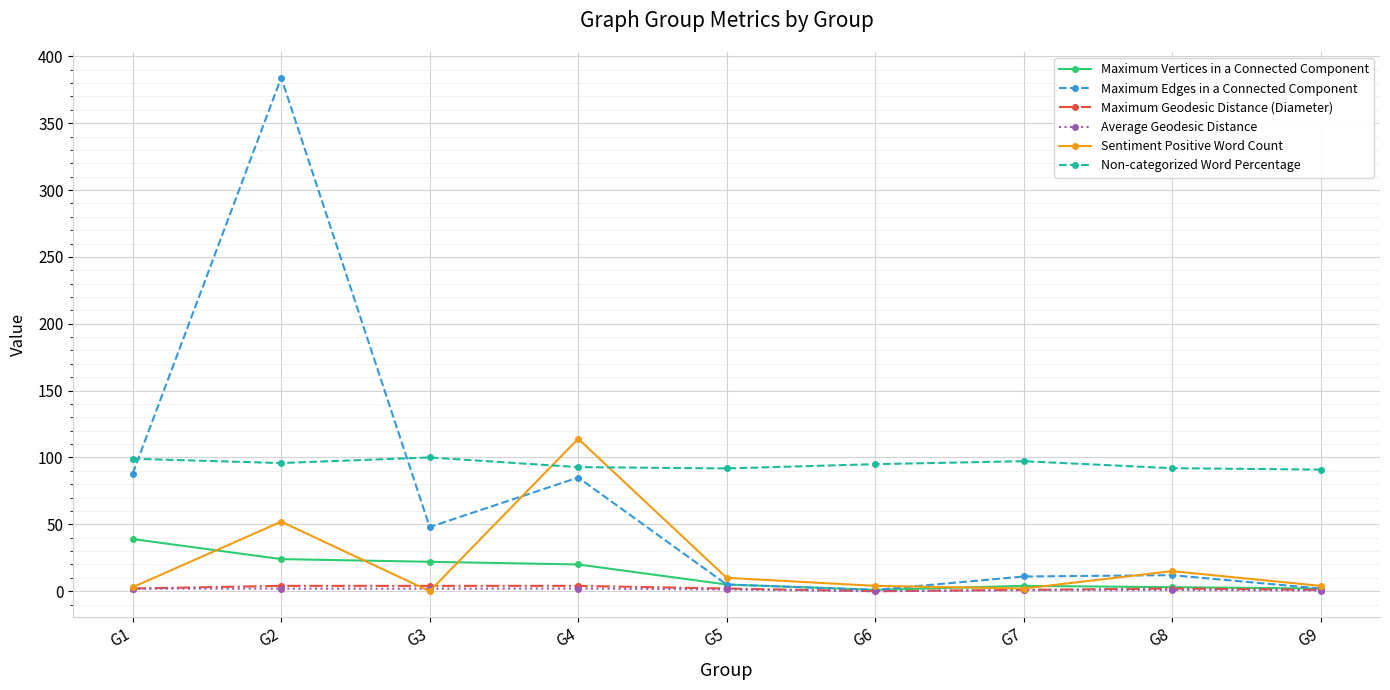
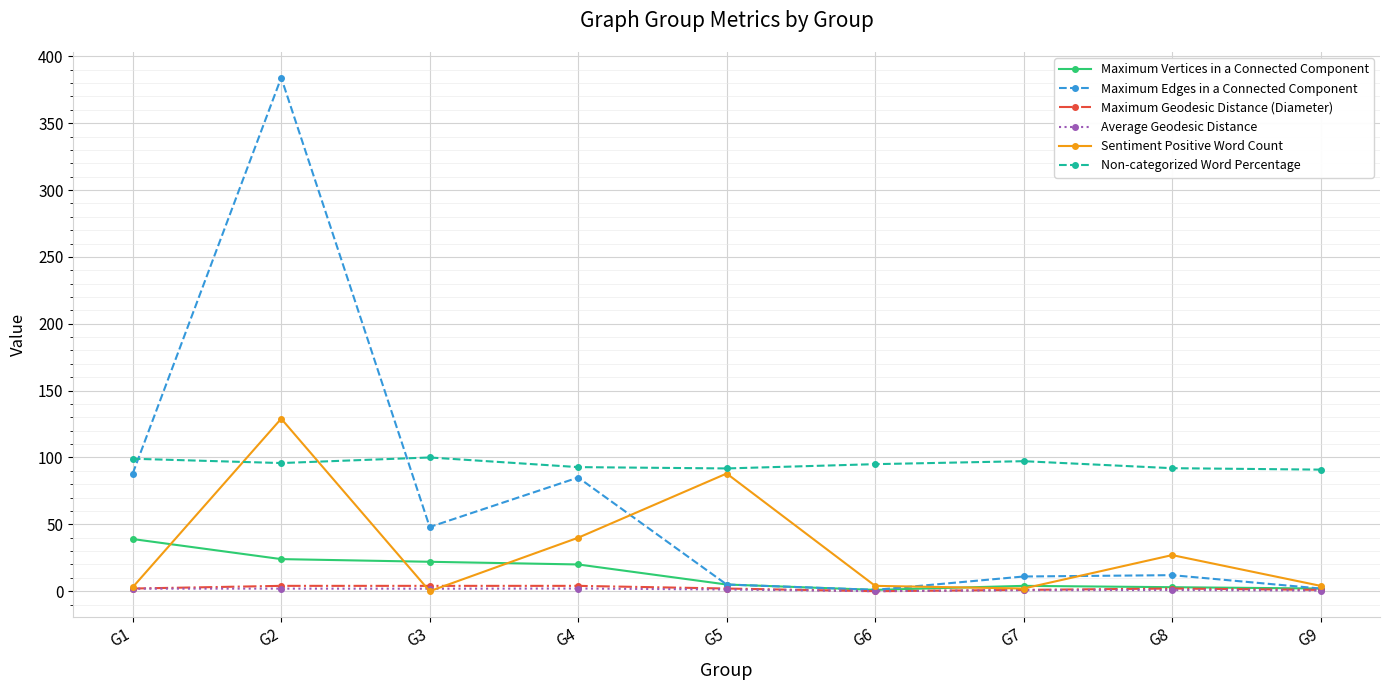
  {
    "Maximum Edges in a Connected Component": {
      "G1": 88,
      "G2": 384,
      "G3": 48,
      "G4": 85,
      "G7": 11,
      "G8": 12
    },
    "Maximum Geodesic Distance (Diameter)": {
      "G2": 4,
      "G3": 4,
      "G4": 4
    },
    "Average Geodesic Distance": {
      "G2": 2,
      "G4": 2
    },
    "Sentiment Positive Word Count": {
-     "G2": 52,
-     "G4": 114,
-     "G5": 10,
+     "G2": 129,
+     "G4": 40,
+     "G5": 88,
      "G6": 4,
-     "G8": 15,
+     "G8": 27,
      "G9": 4
    }
  }
